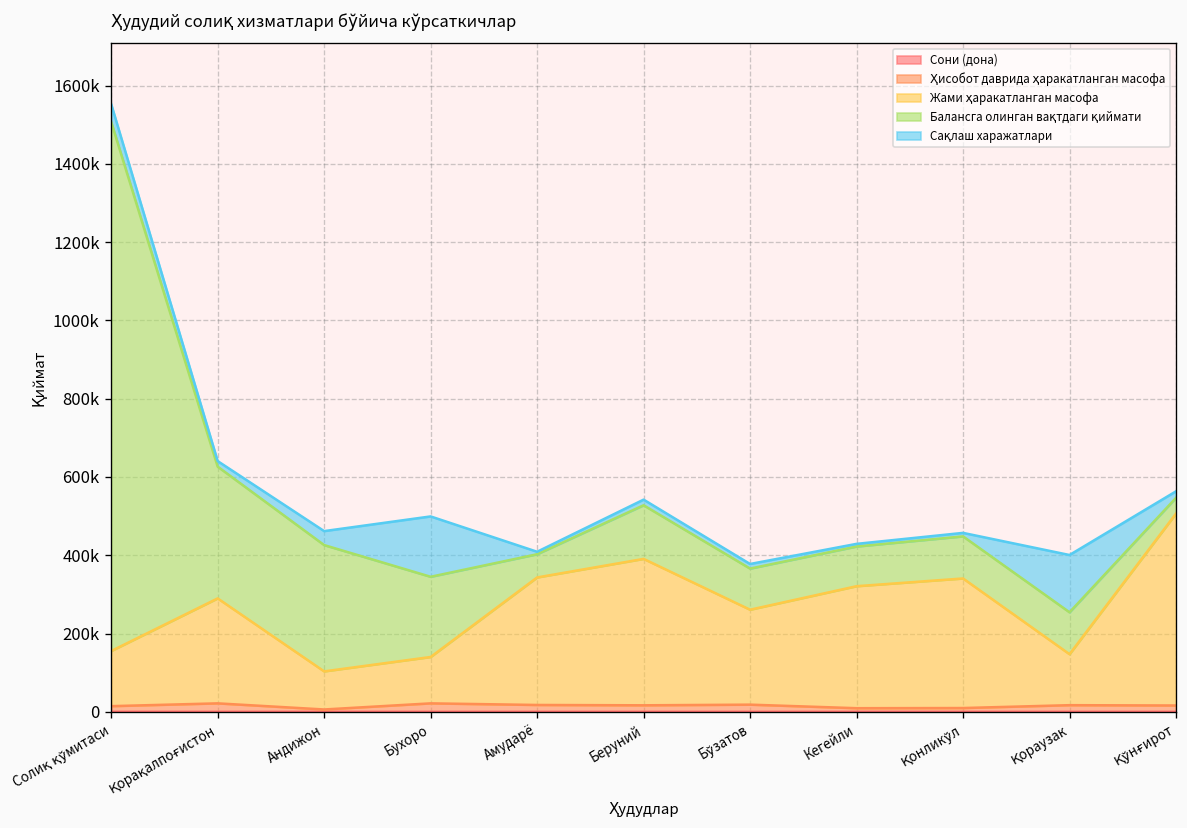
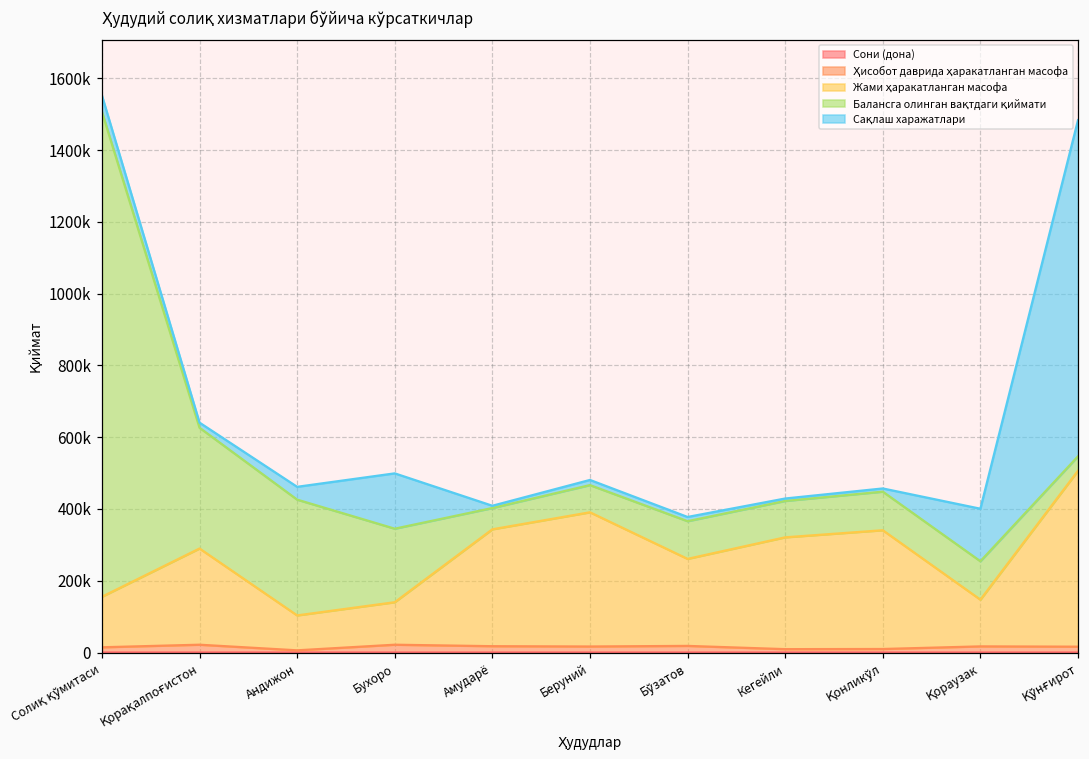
  {
    "Балансга олинган вақтдаги қиймати": {
      "Солиқ қўмитаси": 1350000,
      "Қорақалпоғистон": 340000,
      "Андижон": 320000,
      "Бухоро": 200000,
-     "Беруний": 140000,
+     "Беруний": 80000,
      "Бўзатов": 110000,
      "Қонликўл": 110000,
      "Қораузак": 110000,
      "Қўнғирот": 40000
    },
    "Сақлаш харажатлари": {
      "Солиқ қўмитаси": 50000,
      "Қорақалпоғистон": 10000,
      "Андижон": 40000,
      "Бухоро": 150000,
      "Беруний": 10000,
      "Бўзатов": 10000,
      "Қонликўл": 10000,
      "Қораузак": 150000,
-     "Қўнғирот": 20000
+     "Қўнғирот": 940000
    }
  }
